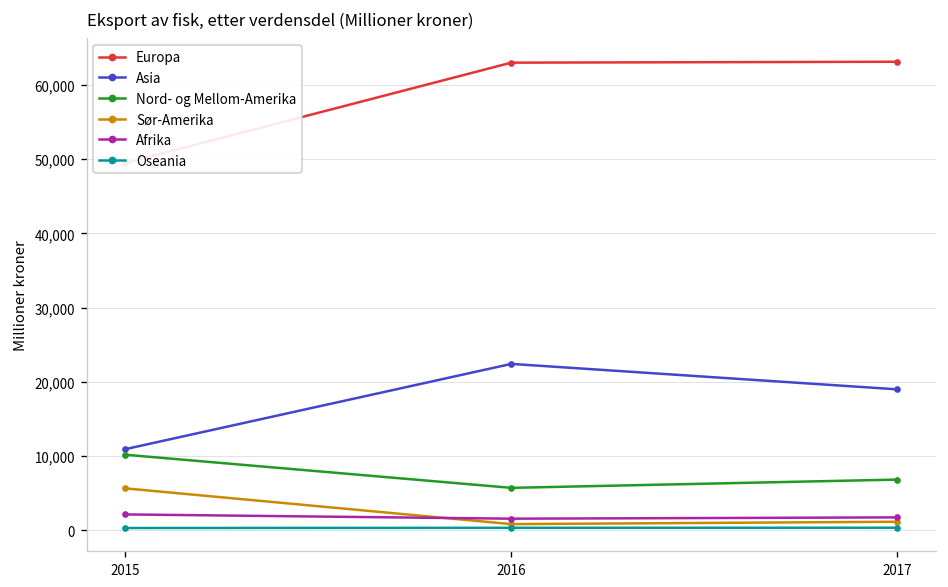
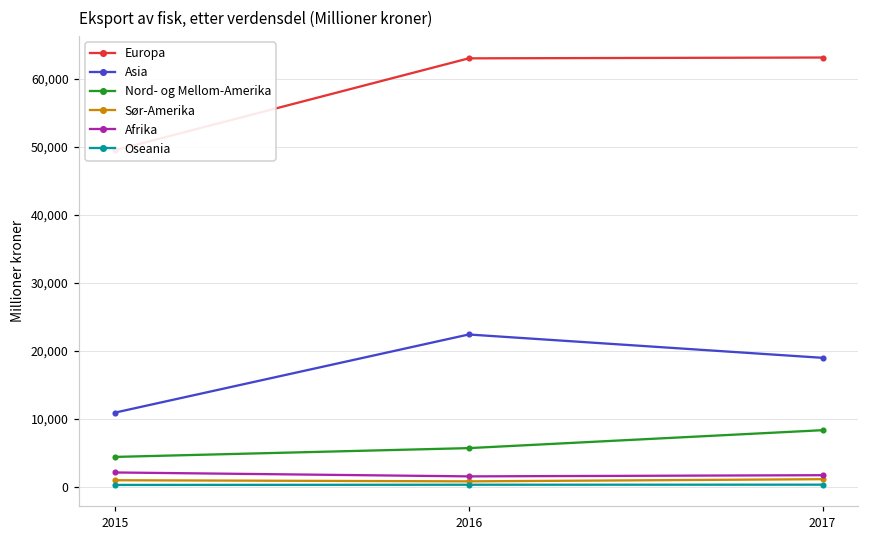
  {
    "Europa": {
      "2015": "50,000",
      "2016": "63,000",
      "2017": "63,000"
    },
    "Asia": {
      "2015": "11,000",
      "2016": "22,000",
      "2017": "19,000"
    },
    "Nord- og Mellom-Amerika": {
-     "2015": "10,000",
+     "2015": "4,000",
      "2016": "6,000",
-     "2017": "7,000"
+     "2017": "8,000"
    },
    "Sør-Amerika": {
-     "2015": "6,000",
+     "2015": "1,000",
      "2016": "1,000",
      "2017": "1,000"
    },
    "Afrika": {
      "2015": "2,000",
      "2016": "2,000",
      "2017": "2,000"
    },
    "Oseania": {
      "2015": "0",
      "2016": "0",
      "2017": "0"
    }
  }
